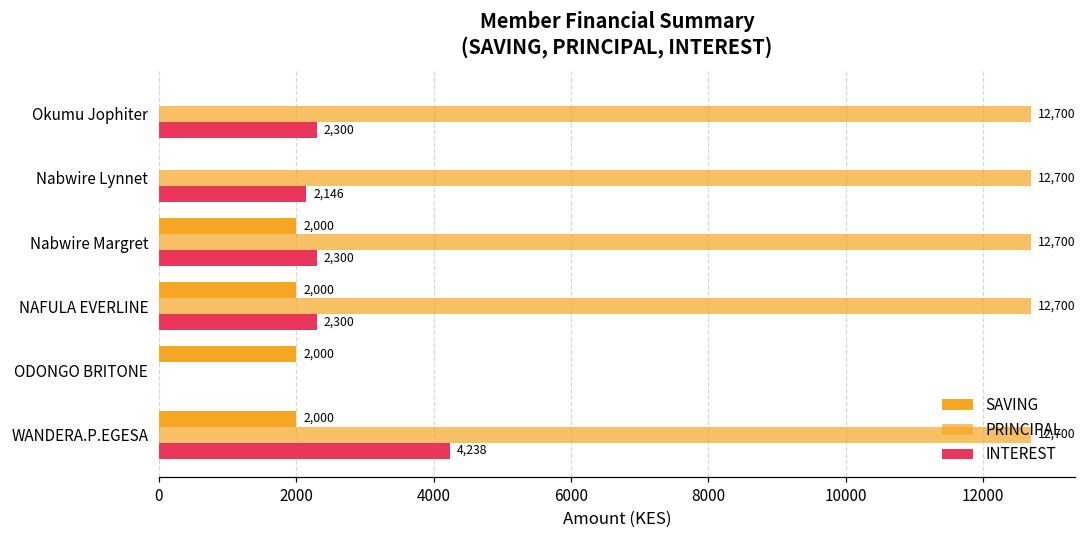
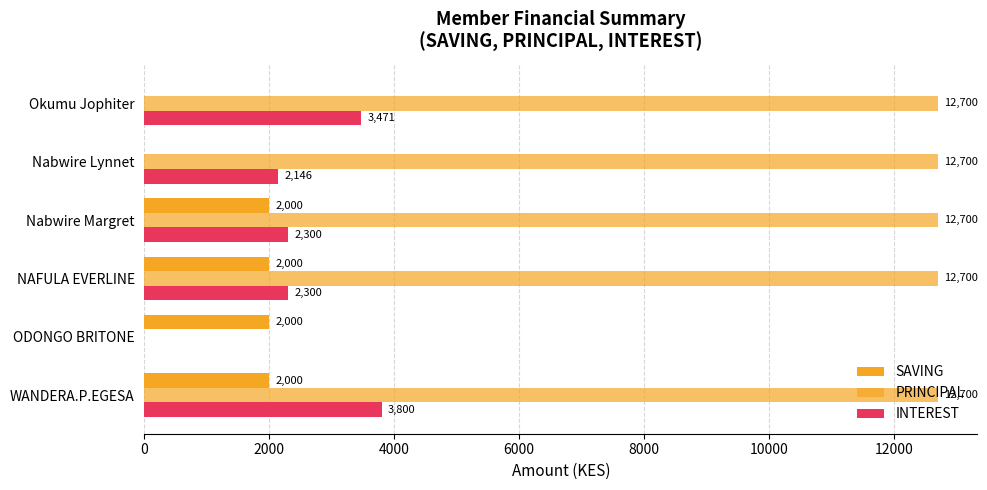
  {
    "INTEREST": {
-     "Okumu Jophiter": "2,300",
+     "Okumu Jophiter": "3,471",
      "Nabwire Lynnet": "2,146",
      "Nabwire Margret": "2,300",
      "NAFULA EVERLINE": "2,300",
-     "WANDERA.P.EGESA": "4,238"
+     "WANDERA.P.EGESA": "3,800"
    }
  }
